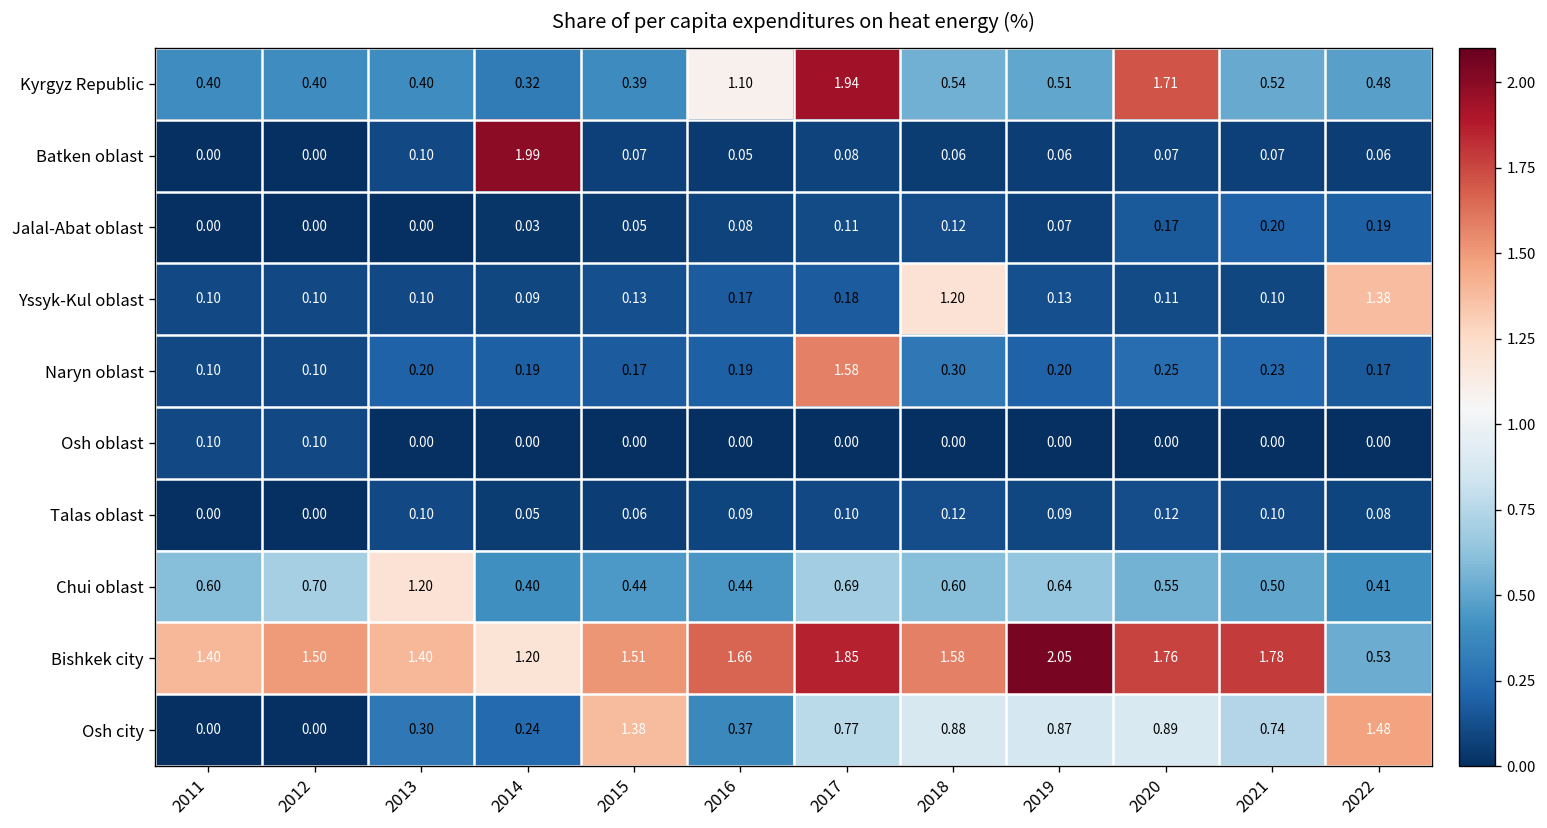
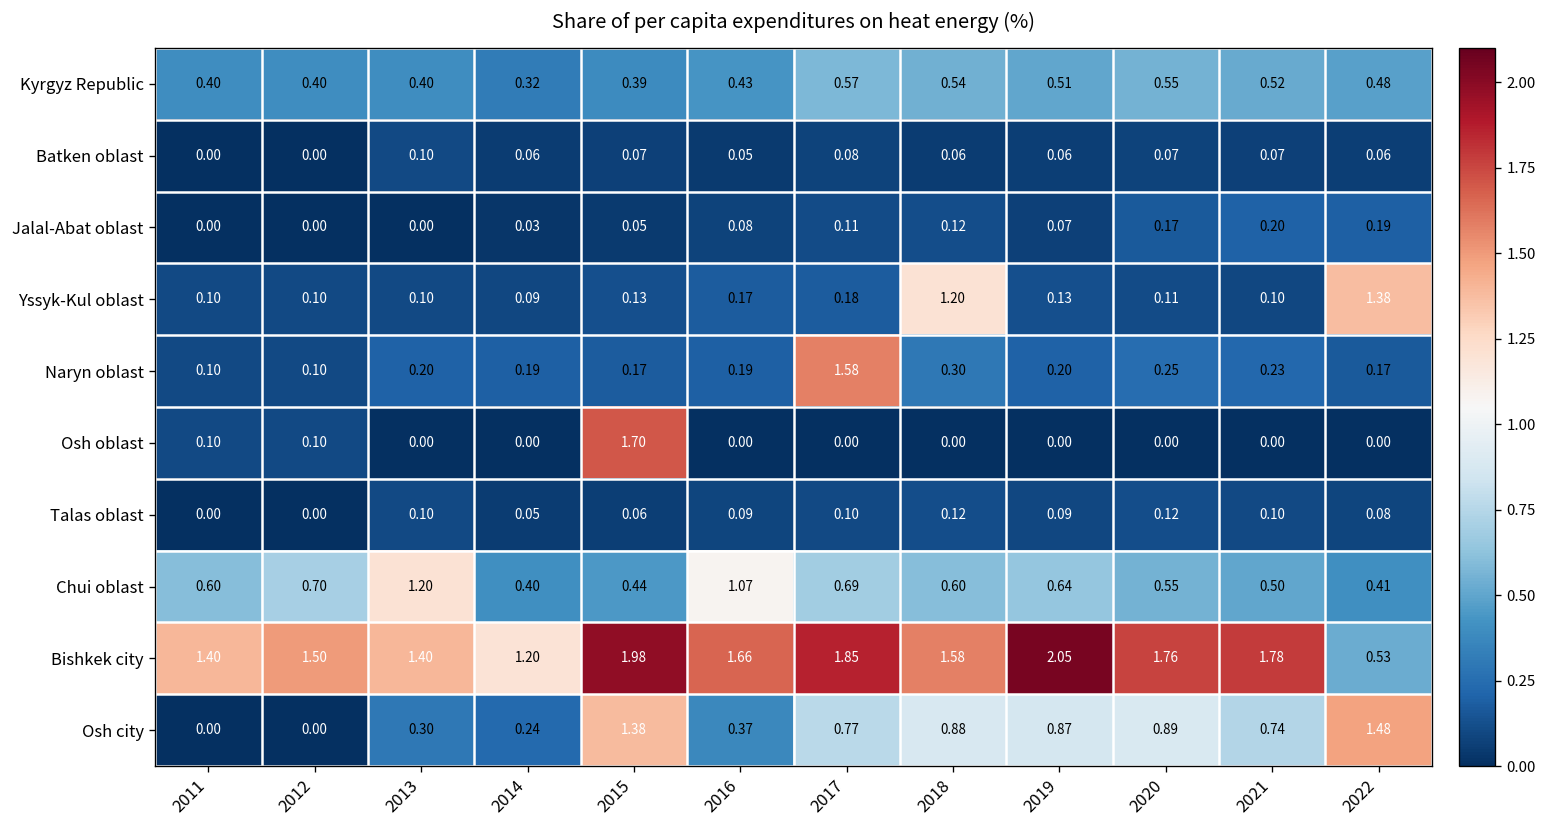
  {
    "Kyrgyz Republic": {
      "2011": 0.40,
      "2012": 0.40,
      "2013": 0.40,
      "2014": 0.32,
      "2015": 0.39,
-     "2016": 1.10,
-     "2017": 1.94,
+     "2016": 0.43,
+     "2017": 0.57,
      "2018": 0.54,
      "2019": 0.51,
-     "2020": 1.71,
+     "2020": 0.55,
      "2021": 0.52,
      "2022": 0.48
    },
    "Batken oblast": {
      "2011": 0.00,
      "2012": 0.00,
      "2013": 0.10,
-     "2014": 1.99,
+     "2014": 0.06,
      "2015": 0.07,
      "2016": 0.05,
      "2017": 0.08,
      "2018": 0.06,
      "2019": 0.06,
      "2020": 0.07,
      "2021": 0.07,
      "2022": 0.06
    },
    "Jalal-Abat oblast": {
      "2011": 0.00,
      "2012": 0.00,
      "2013": 0.00,
      "2014": 0.03,
      "2015": 0.05,
      "2016": 0.08,
      "2017": 0.11,
      "2018": 0.12,
      "2019": 0.07,
      "2020": 0.17,
      "2021": 0.20,
      "2022": 0.19
    },
    "Yssyk-Kul oblast": {
      "2011": 0.10,
      "2012": 0.10,
      "2013": 0.10,
      "2014": 0.09,
      "2015": 0.13,
      "2016": 0.17,
      "2017": 0.18,
      "2018": 1.20,
      "2019": 0.13,
      "2020": 0.11,
      "2021": 0.10,
      "2022": 1.38
    },
    "Naryn oblast": {
      "2011": 0.10,
      "2012": 0.10,
      "2013": 0.20,
      "2014": 0.19,
      "2015": 0.17,
      "2016": 0.19,
      "2017": 1.58,
      "2018": 0.30,
      "2019": 0.20,
      "2020": 0.25,
      "2021": 0.23,
      "2022": 0.17
    },
    "Osh oblast": {
      "2011": 0.10,
      "2012": 0.10,
      "2013": 0.00,
      "2014": 0.00,
-     "2015": 0.00,
+     "2015": 1.70,
      "2016": 0.00,
      "2017": 0.00,
      "2018": 0.00,
      "2019": 0.00,
      "2020": 0.00,
      "2021": 0.00,
      "2022": 0.00
    },
    "Talas oblast": {
      "2011": 0.00,
      "2012": 0.00,
      "2013": 0.10,
      "2014": 0.05,
      "2015": 0.06,
      "2016": 0.09,
      "2017": 0.10,
      "2018": 0.12,
      "2019": 0.09,
      "2020": 0.12,
      "2021": 0.10,
      "2022": 0.08
    },
    "Chui oblast": {
      "2011": 0.60,
      "2012": 0.70,
      "2013": 1.20,
      "2014": 0.40,
      "2015": 0.44,
-     "2016": 0.44,
+     "2016": 1.07,
      "2017": 0.69,
      "2018": 0.60,
      "2019": 0.64,
      "2020": 0.55,
      "2021": 0.50,
      "2022": 0.41
    },
    "Bishkek city": {
      "2011": 1.40,
      "2012": 1.50,
      "2013": 1.40,
      "2014": 1.20,
-     "2015": 1.51,
+     "2015": 1.98,
      "2016": 1.66,
      "2017": 1.85,
      "2018": 1.58,
      "2019": 2.05,
      "2020": 1.76,
      "2021": 1.78,
      "2022": 0.53
    },
    "Osh city": {
      "2011": 0.00,
      "2012": 0.00,
      "2013": 0.30,
      "2014": 0.24,
      "2015": 1.38,
      "2016": 0.37,
      "2017": 0.77,
      "2018": 0.88,
      "2019": 0.87,
      "2020": 0.89,
      "2021": 0.74,
      "2022": 1.48
    }
  }
